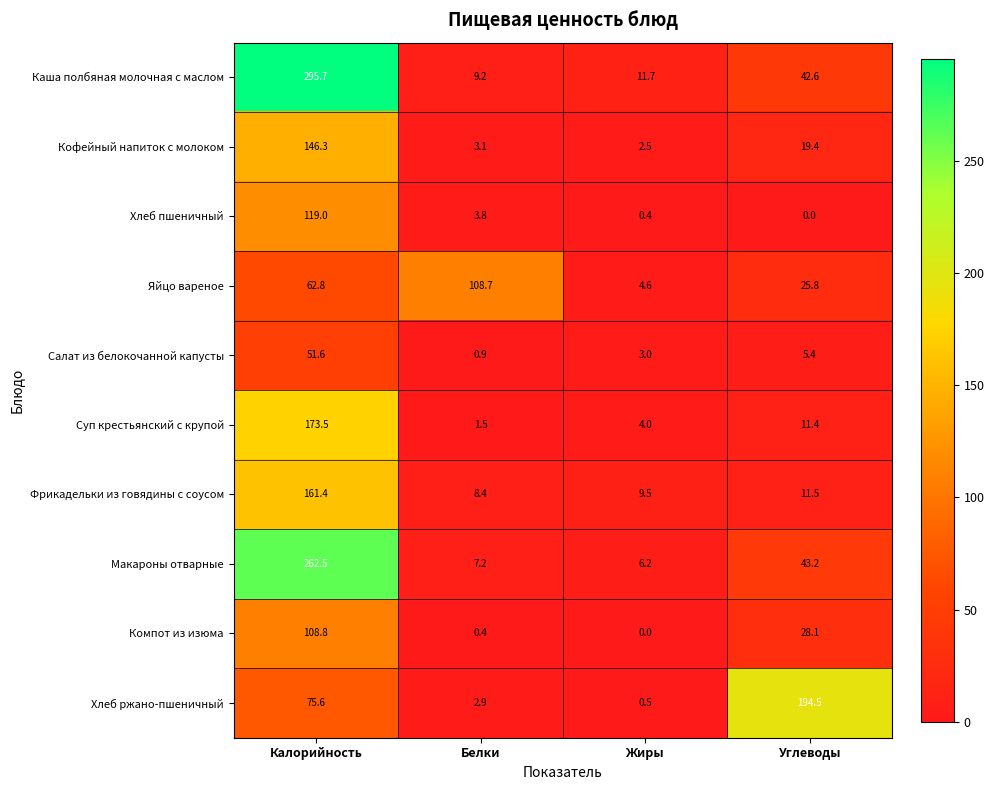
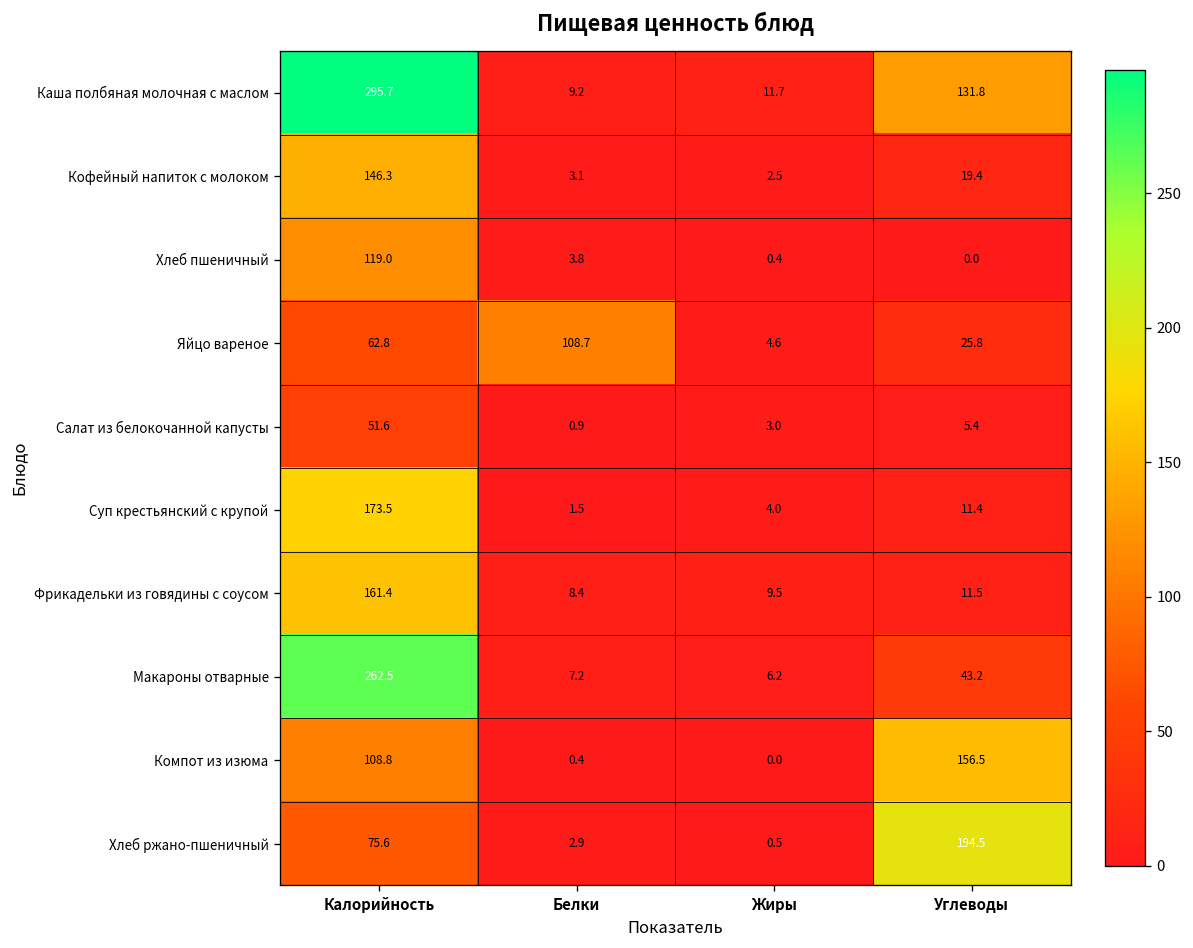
  {
    "Каша полбяная молочная с маслом": {
      "Калорийность": 295.7,
      "Белки": 9.2,
      "Жиры": 11.7,
-     "Углеводы": 42.6
+     "Углеводы": 131.8
    },
    "Кофейный напиток с молоком": {
      "Калорийность": 146.3,
      "Белки": 3.1,
      "Жиры": 2.5,
      "Углеводы": 19.4
    },
    "Хлеб пшеничный": {
      "Калорийность": 119.0,
      "Белки": 3.8,
      "Жиры": 0.4,
      "Углеводы": 0.0
    },
    "Яйцо вареное": {
      "Калорийность": 62.8,
      "Белки": 108.7,
      "Жиры": 4.6,
      "Углеводы": 25.8
    },
    "Салат из белокочанной капусты": {
      "Калорийность": 51.6,
      "Белки": 0.9,
      "Жиры": 3.0,
      "Углеводы": 5.4
    },
    "Суп крестьянский с крупой": {
      "Калорийность": 173.5,
      "Белки": 1.5,
      "Жиры": 4.0,
      "Углеводы": 11.4
    },
    "Фрикадельки из говядины с соусом": {
      "Калорийность": 161.4,
      "Белки": 8.4,
      "Жиры": 9.5,
      "Углеводы": 11.5
    },
    "Макароны отварные": {
      "Калорийность": 262.5,
      "Белки": 7.2,
      "Жиры": 6.2,
      "Углеводы": 43.2
    },
    "Компот из изюма": {
      "Калорийность": 108.8,
      "Белки": 0.4,
      "Жиры": 0.0,
-     "Углеводы": 28.1
+     "Углеводы": 156.5
    },
    "Хлеб ржано-пшеничный": {
      "Калорийность": 75.6,
      "Белки": 2.9,
      "Жиры": 0.5,
      "Углеводы": 194.5
    }
  }
